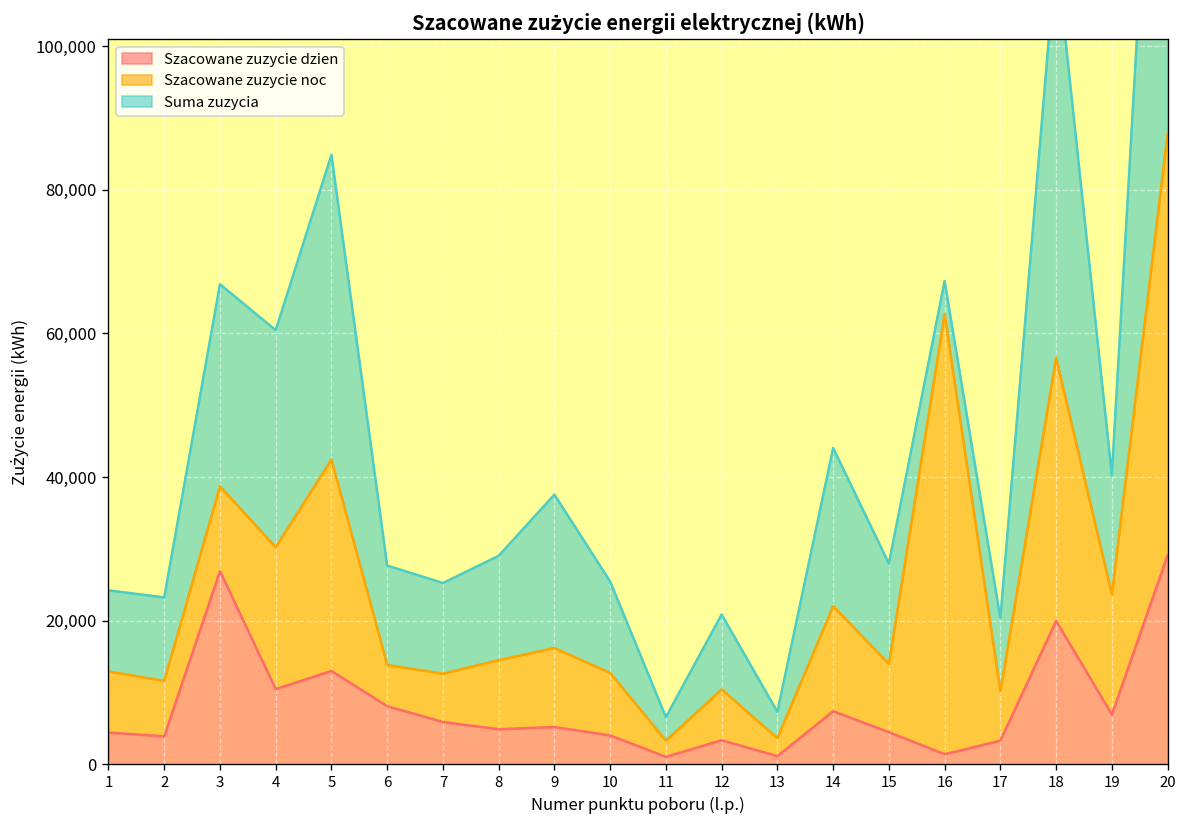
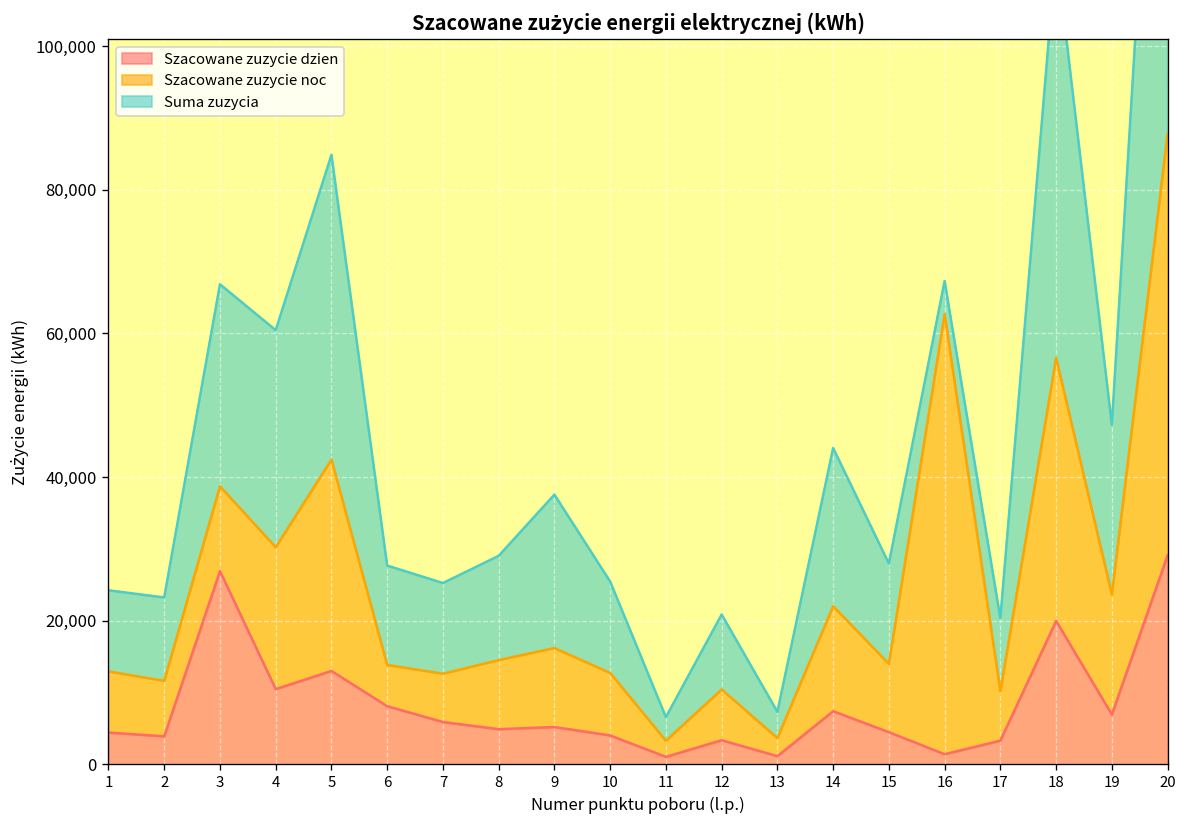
  {
    "Szacowane zuzycie dzien": {
      "1": "4,000",
      "2": "4,000",
      "3": "27,000",
      "4": "10,000",
      "5": "13,000",
      "6": "8,000",
      "7": "6,000",
      "8": "5,000",
      "9": "5,000",
      "10": "4,000",
      "11": "1,000",
      "12": "3,000",
      "13": "1,000",
      "14": "7,000",
      "15": "4,000",
      "16": "1,000",
      "17": "3,000",
      "18": "20,000",
      "19": "7,000",
      "20": "29,000"
    },
    "Szacowane zuzycie noc": {
      "1": "9,000",
      "2": "8,000",
      "3": "12,000",
      "4": "20,000",
      "5": "29,000",
      "6": "6,000",
      "7": "7,000",
      "8": "10,000",
      "9": "11,000",
      "10": "9,000",
      "11": "2,000",
      "12": "7,000",
      "13": "3,000",
      "14": "15,000",
      "15": "9,000",
      "16": "61,000",
      "17": "7,000",
      "18": "37,000",
      "19": "17,000",
      "20": "59,000"
    },
    "Suma zuzycia": {
      "1": "11,000",
      "2": "12,000",
      "3": "28,000",
      "4": "30,000",
      "5": "42,000",
      "6": "14,000",
      "7": "13,000",
      "8": "15,000",
      "9": "21,000",
      "10": "13,000",
      "11": "3,000",
      "12": "10,000",
      "13": "4,000",
      "14": "22,000",
      "15": "14,000",
      "16": "5,000",
      "17": "10,000",
-     "19": "17,000"
+     "19": "24,000"
    }
  }
